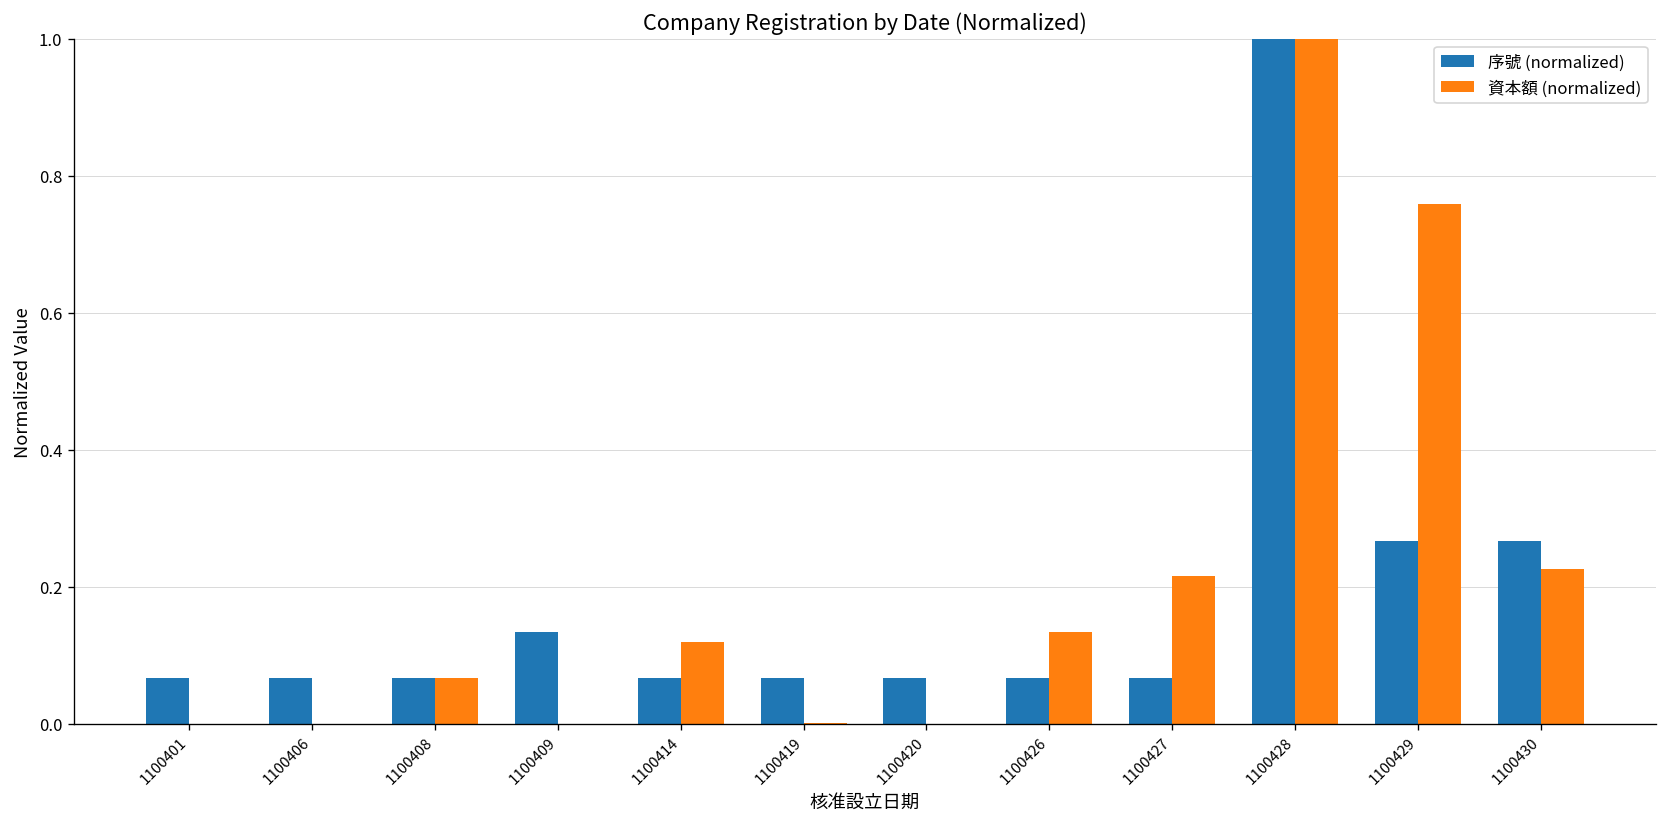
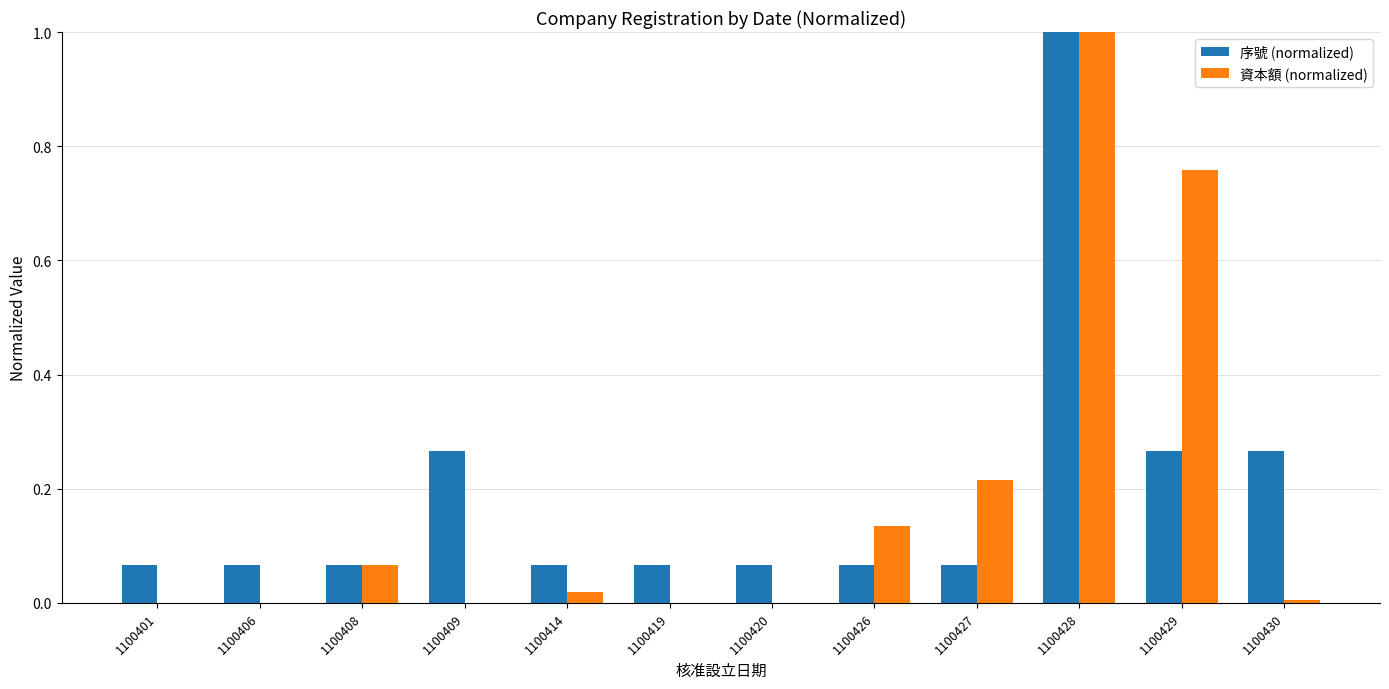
  {
    "序號 (normalized)": {
      "1100401": 0.07,
      "1100406": 0.07,
      "1100408": 0.07,
-     "1100409": 0.13,
+     "1100409": 0.27,
      "1100414": 0.07,
      "1100419": 0.07,
      "1100420": 0.07,
      "1100426": 0.07,
      "1100427": 0.07,
      "1100428": 1.00,
      "1100429": 0.27,
      "1100430": 0.27
    },
    "資本額 (normalized)": {
      "1100406": 0.00,
      "1100408": 0.07,
      "1100409": 0.00,
-     "1100414": 0.12,
+     "1100414": 0.02,
      "1100420": 0.00,
      "1100426": 0.13,
      "1100427": 0.22,
      "1100428": 1.00,
      "1100429": 0.76,
-     "1100430": 0.23
+     "1100430": 0.01
    }
  }
